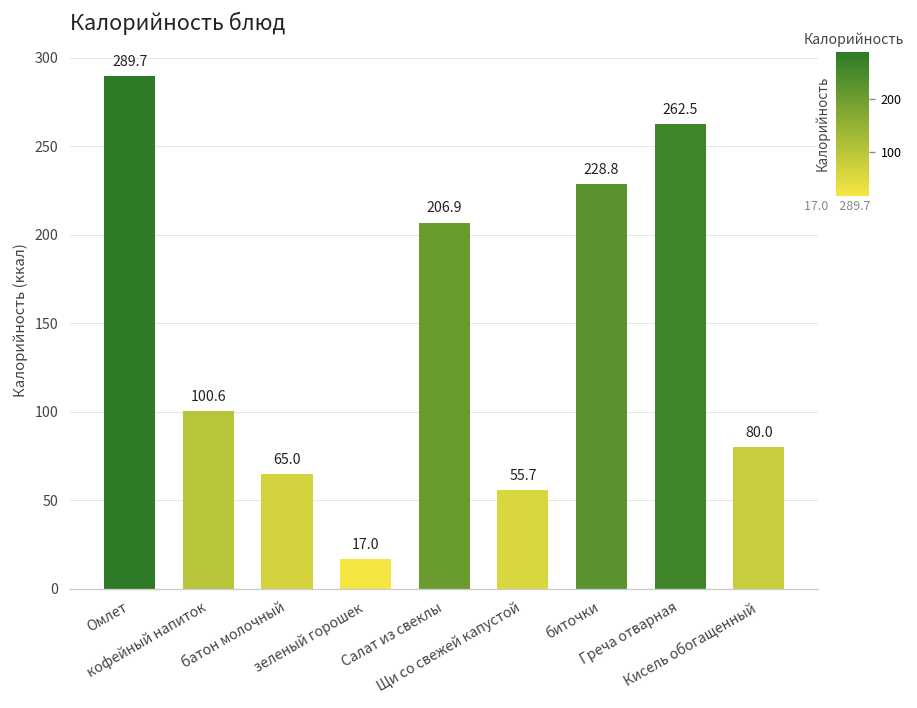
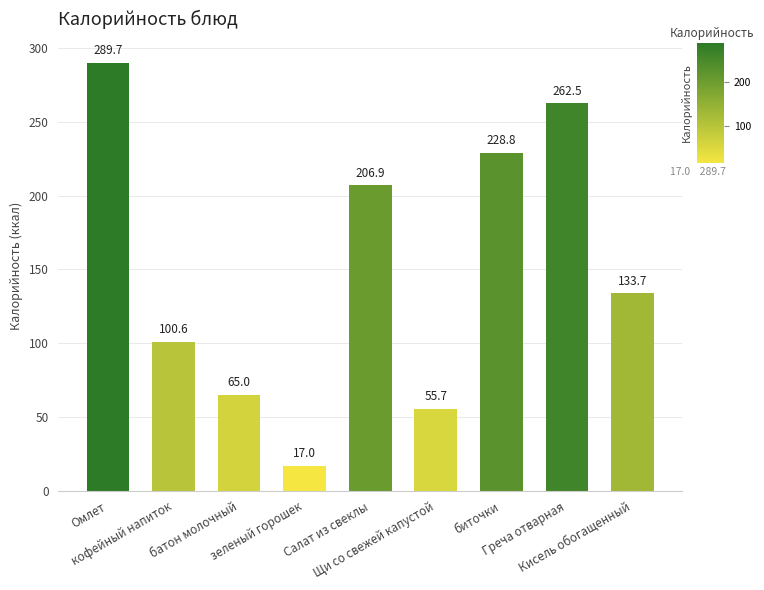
  {
    "Омлет": 289.7,
    "кофейный напиток": 100.6,
    "батон молочный": 65.0,
    "зеленый горошек": 17.0,
    "Салат из свеклы": 206.9,
    "Щи со свежей капустой": 55.7,
    "биточки": 228.8,
    "Греча отварная": 262.5,
-   "Кисель обогащенный": 80.0
+   "Кисель обогащенный": 133.7
  }
